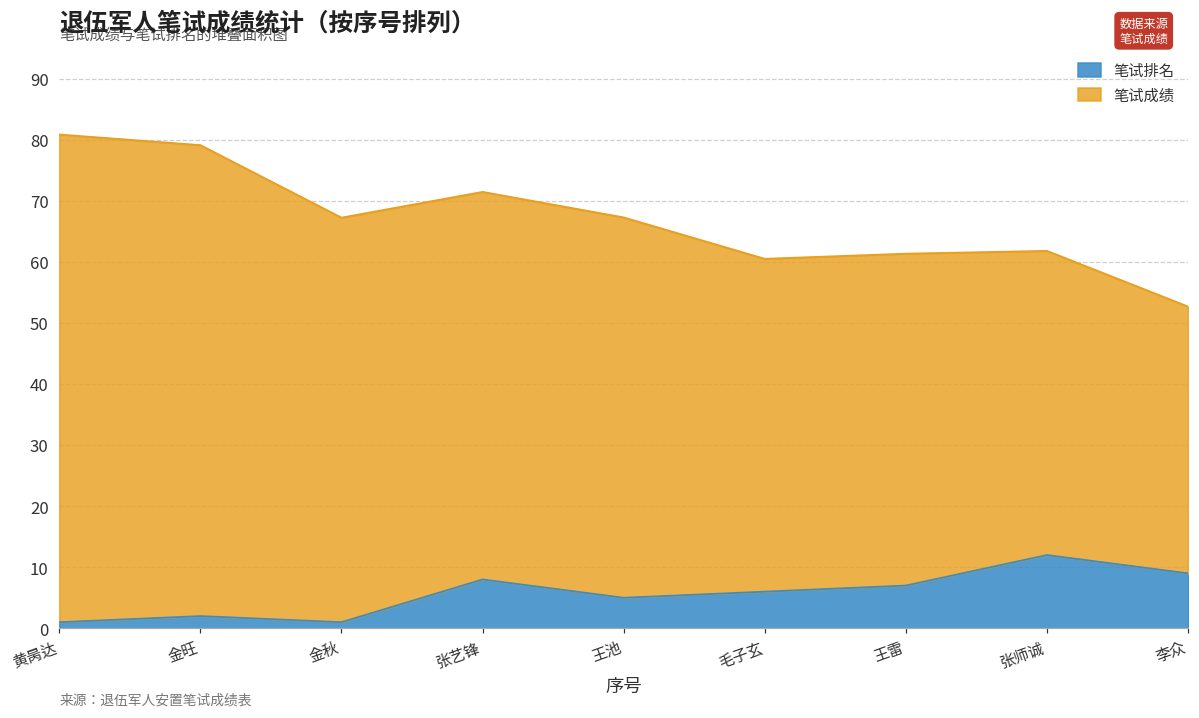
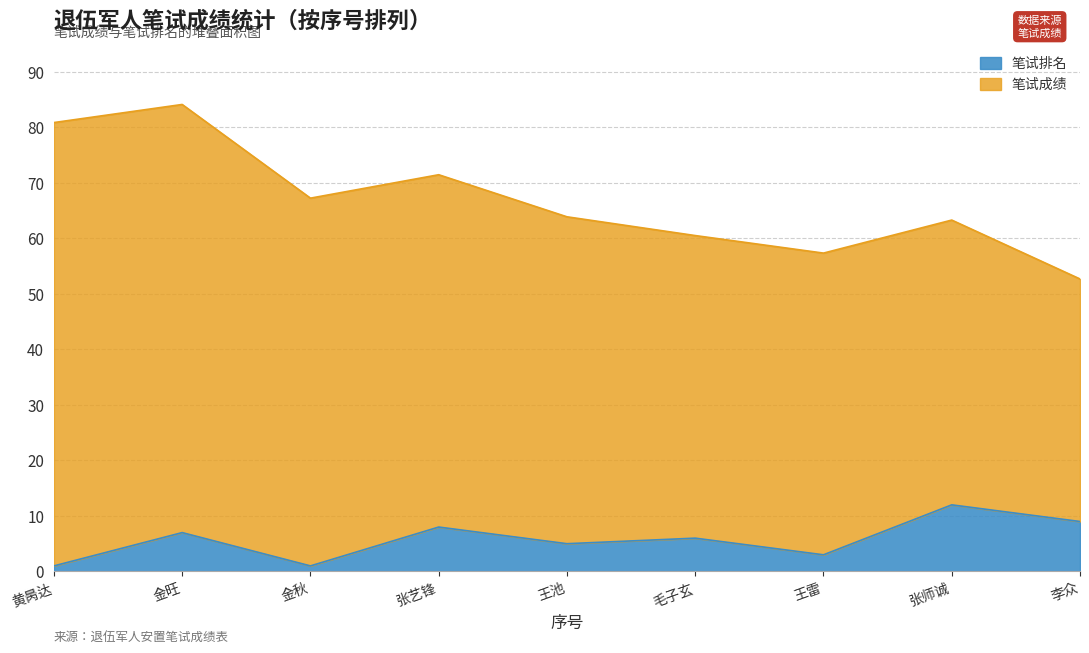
  {
    "笔试排名": {
      "黄昺达": 1,
-     "金旺": 2,
+     "金旺": 7,
      "金秋": 1,
      "张艺锋": 8,
      "王池": 5,
      "毛子玄": 6,
-     "王雷": 7,
+     "王雷": 3,
      "张师诚": 12,
      "李众": 9
    },
    "笔试成绩": {
      "黄昺达": 80,
      "金旺": 77,
      "金秋": 66,
      "张艺锋": 63,
-     "王池": 62,
+     "王池": 59,
      "毛子玄": 55,
      "王雷": 54,
-     "张师诚": 50,
+     "张师诚": 51,
      "李众": 44
    }
  }
